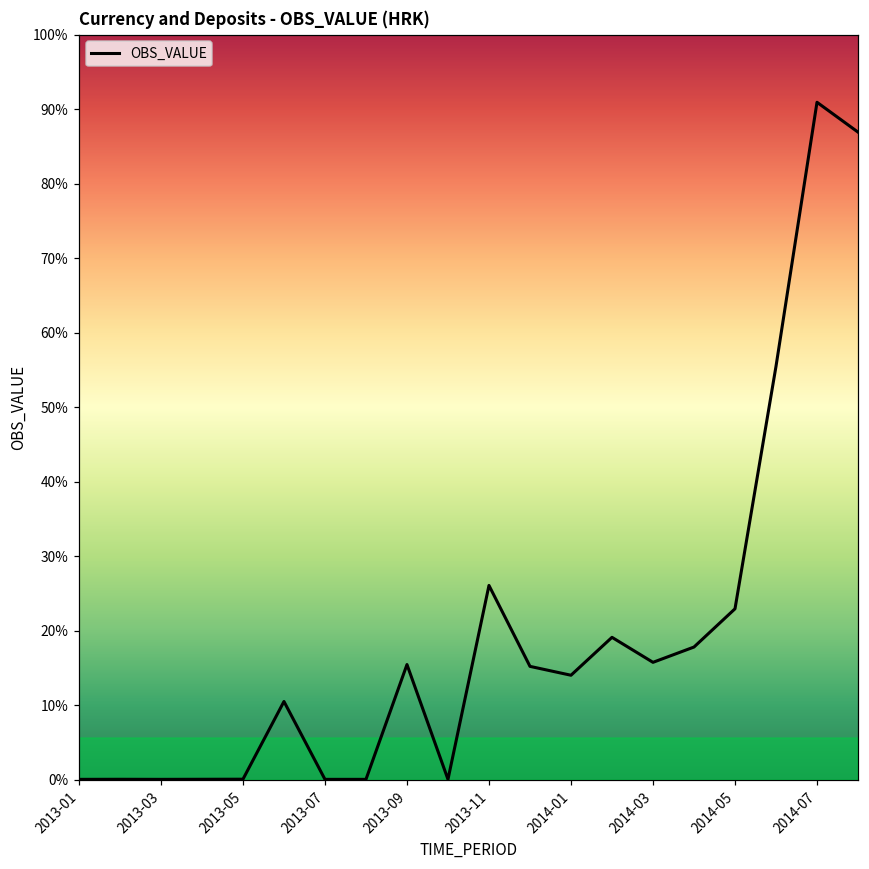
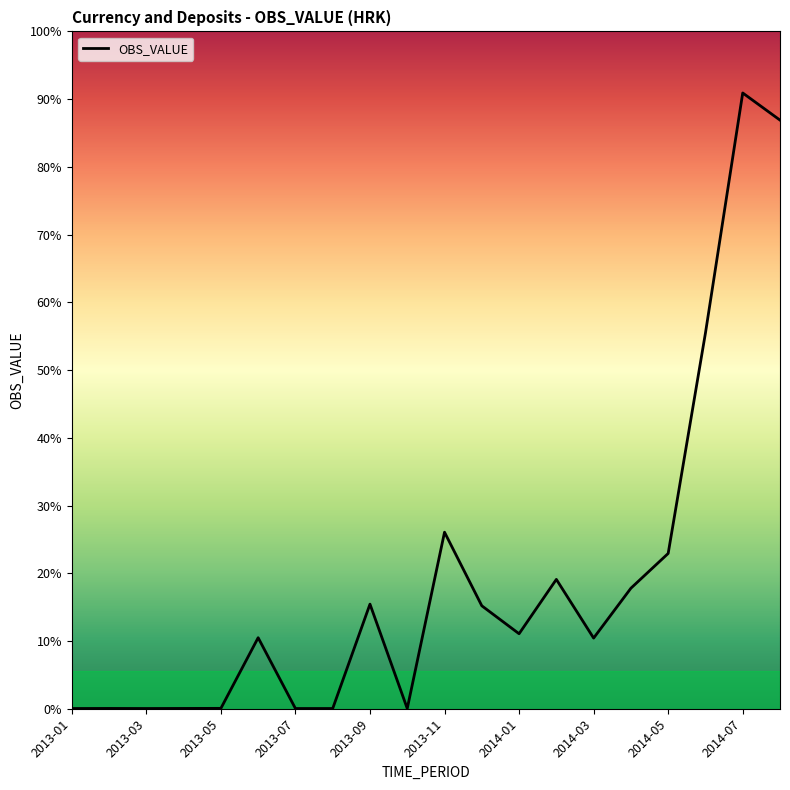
  {
    "2013-09": "15%",
    "2013-11": "26%",
-   "2014-01": "14%",
-   "2014-03": "16%",
+   "2014-01": "11%",
+   "2014-03": "10%",
    "2014-05": "23%",
    "2014-07": "91%"
  }
